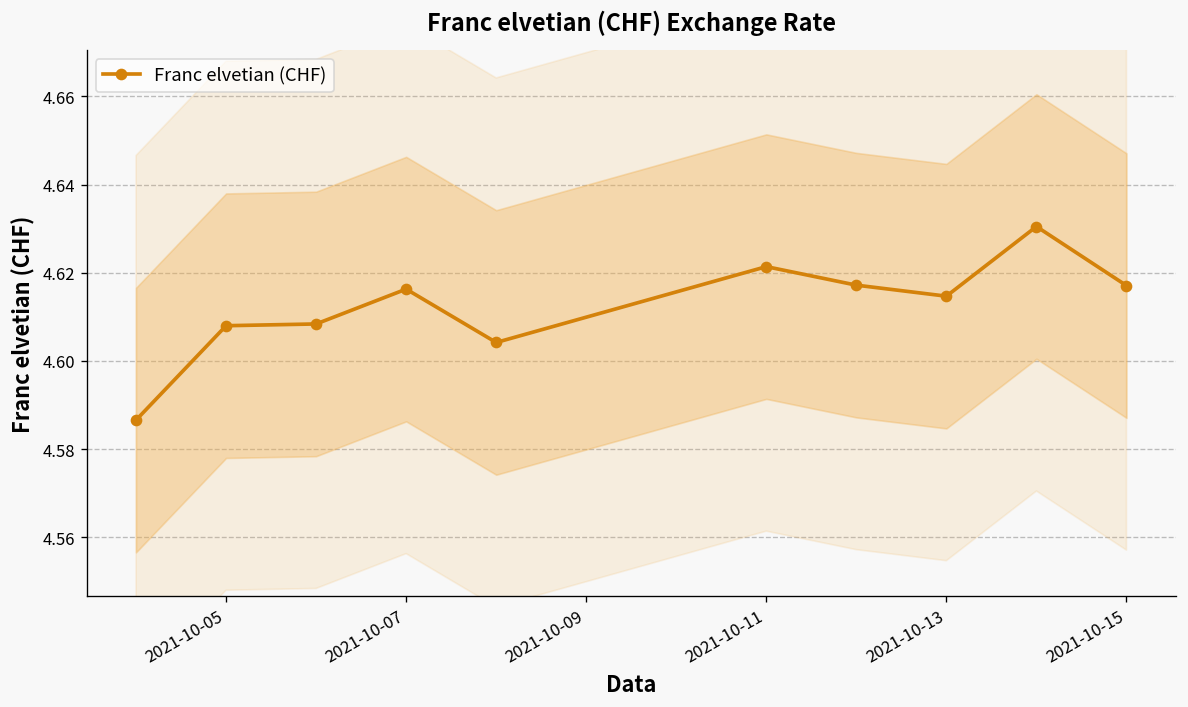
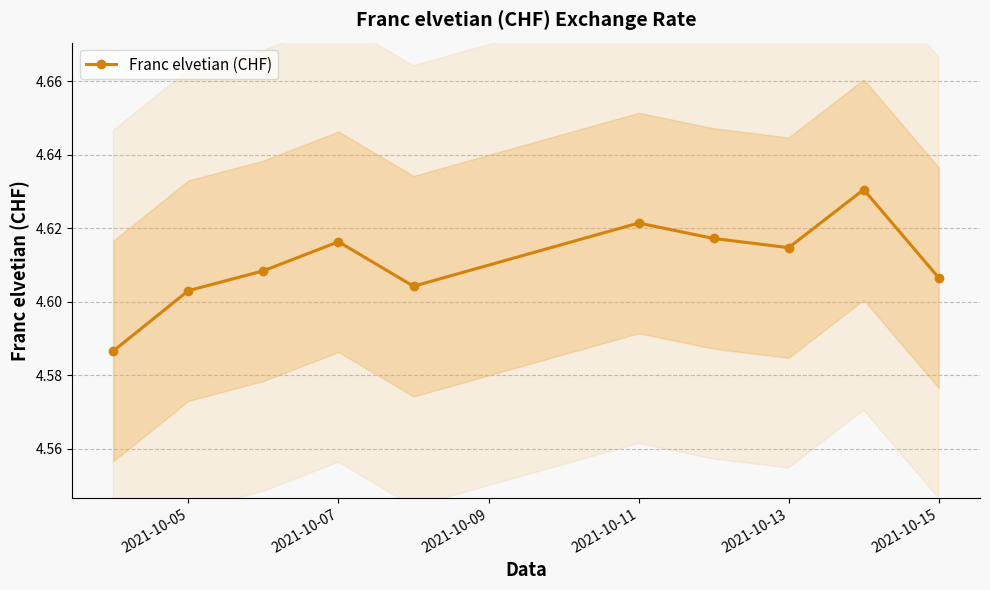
  {
    "Franc elvetian (CHF)": {
-     "2021-10-05": 4.608,
+     "2021-10-05": 4.603,
      "2021-10-07": 4.616,
      "2021-10-11": 4.621,
      "2021-10-13": 4.615,
-     "2021-10-15": 4.617
+     "2021-10-15": 4.607
    }
  }
